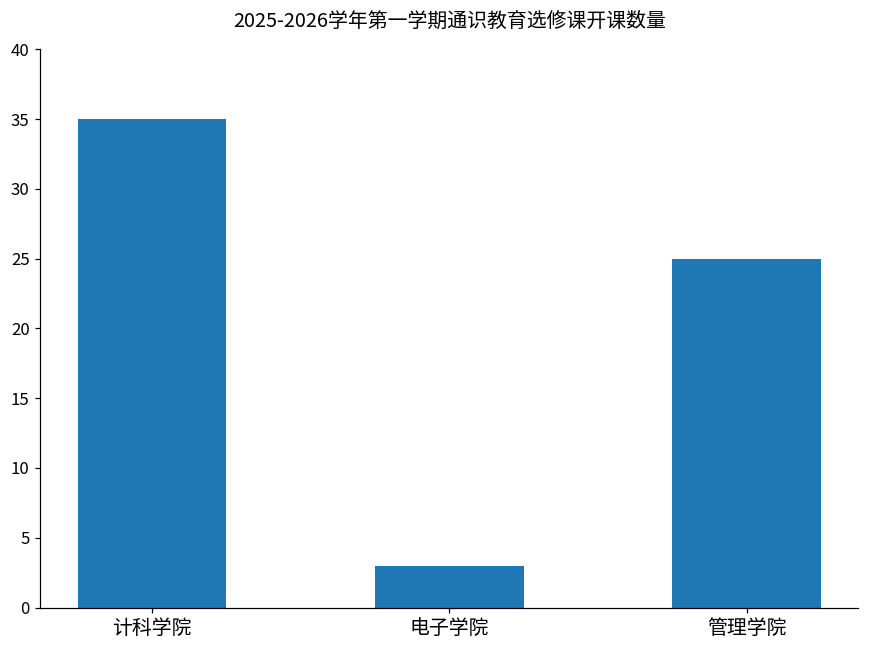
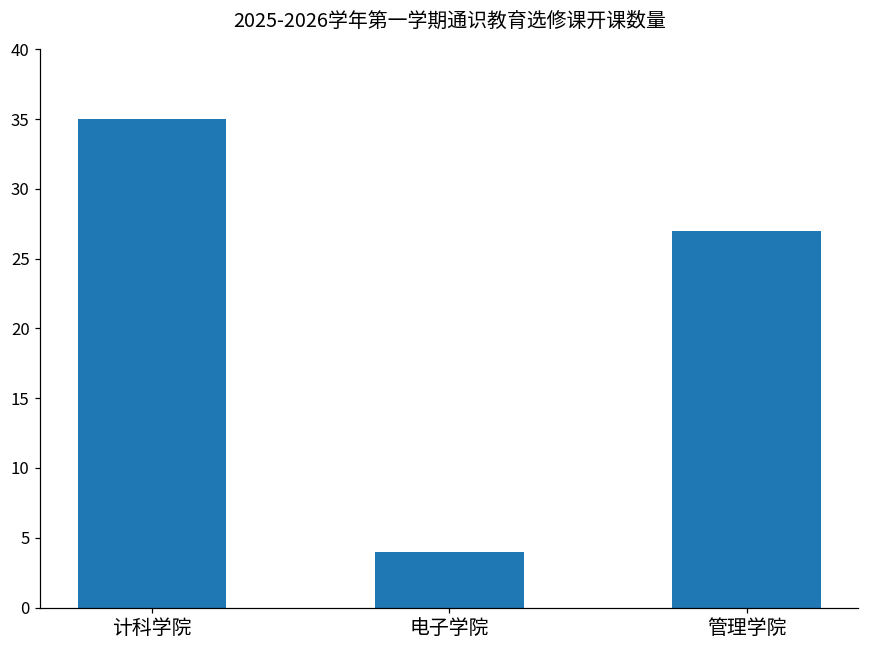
  {
    "计科学院": 35,
-   "电子学院": 3,
-   "管理学院": 25
+   "电子学院": 4,
+   "管理学院": 27
  }
